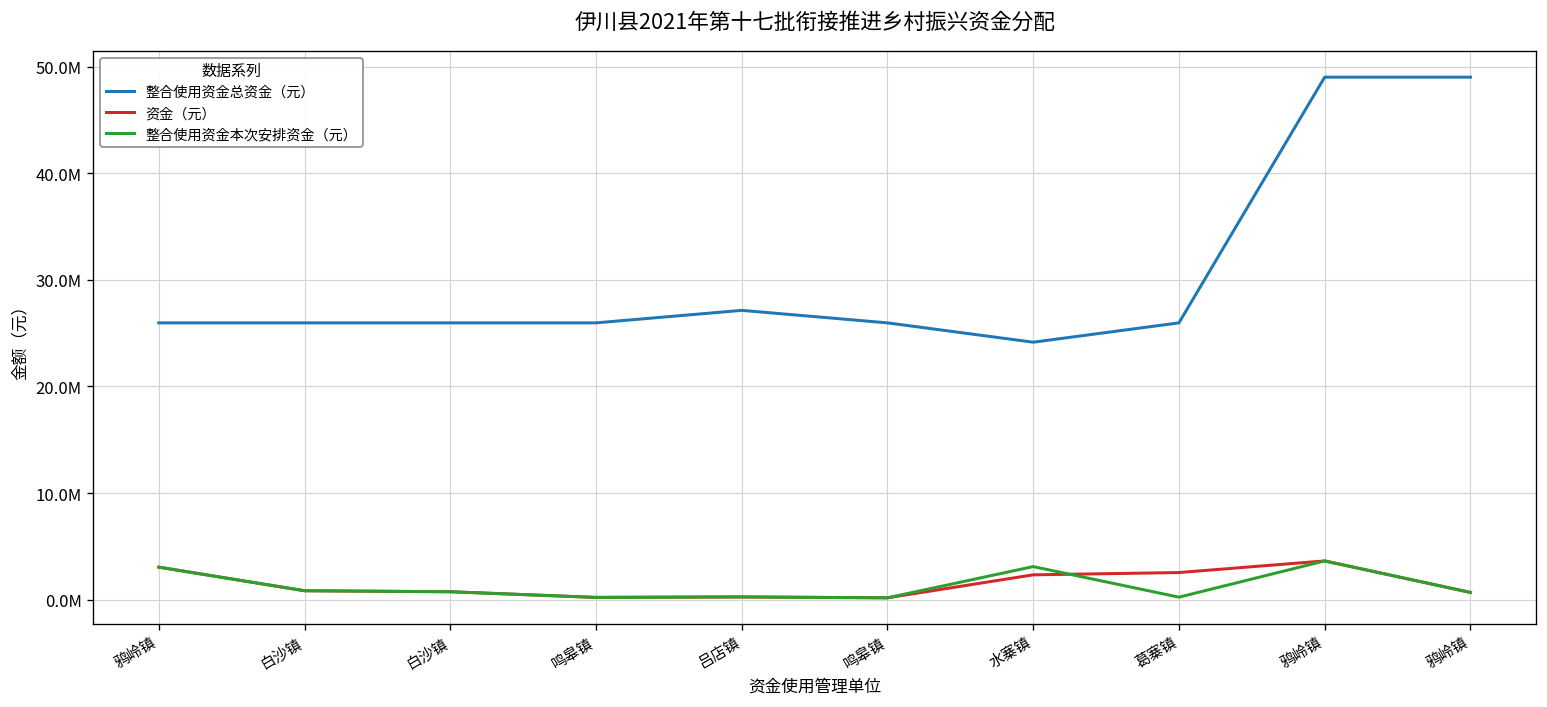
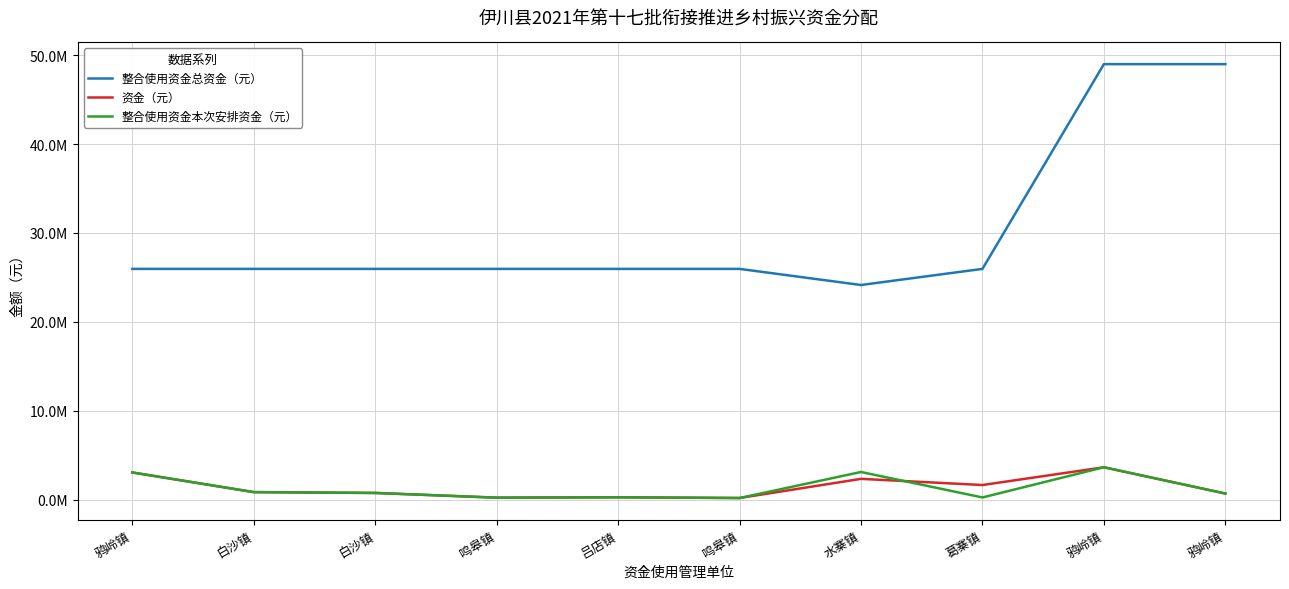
  {
    "整合使用资金总资金（元）": {
-     "吕店镇": 27000000,
+     "吕店镇": 26000000,
      "水寨镇": 24000000,
      "葛寨镇": 26000000
    },
    "资金（元）": {
      "水寨镇": 2000000,
-     "葛寨镇": 3000000
+     "葛寨镇": 2000000
    },
    "整合使用资金本次安排资金（元）": {
      "水寨镇": 3000000,
      "葛寨镇": 0
    }
  }
